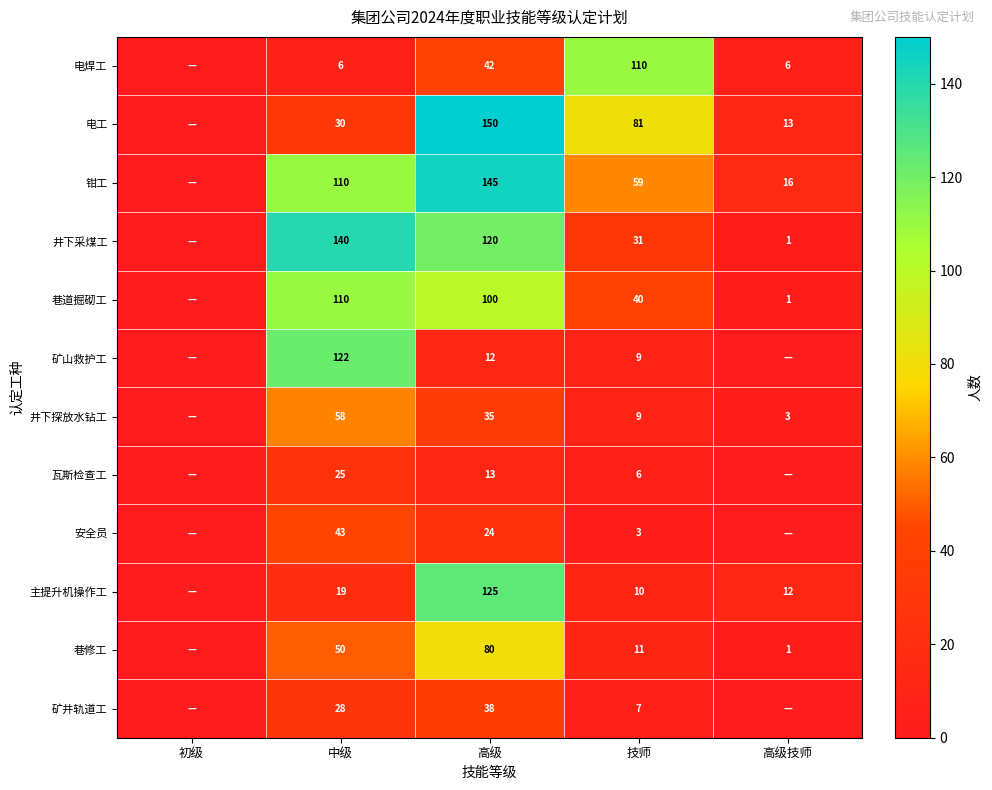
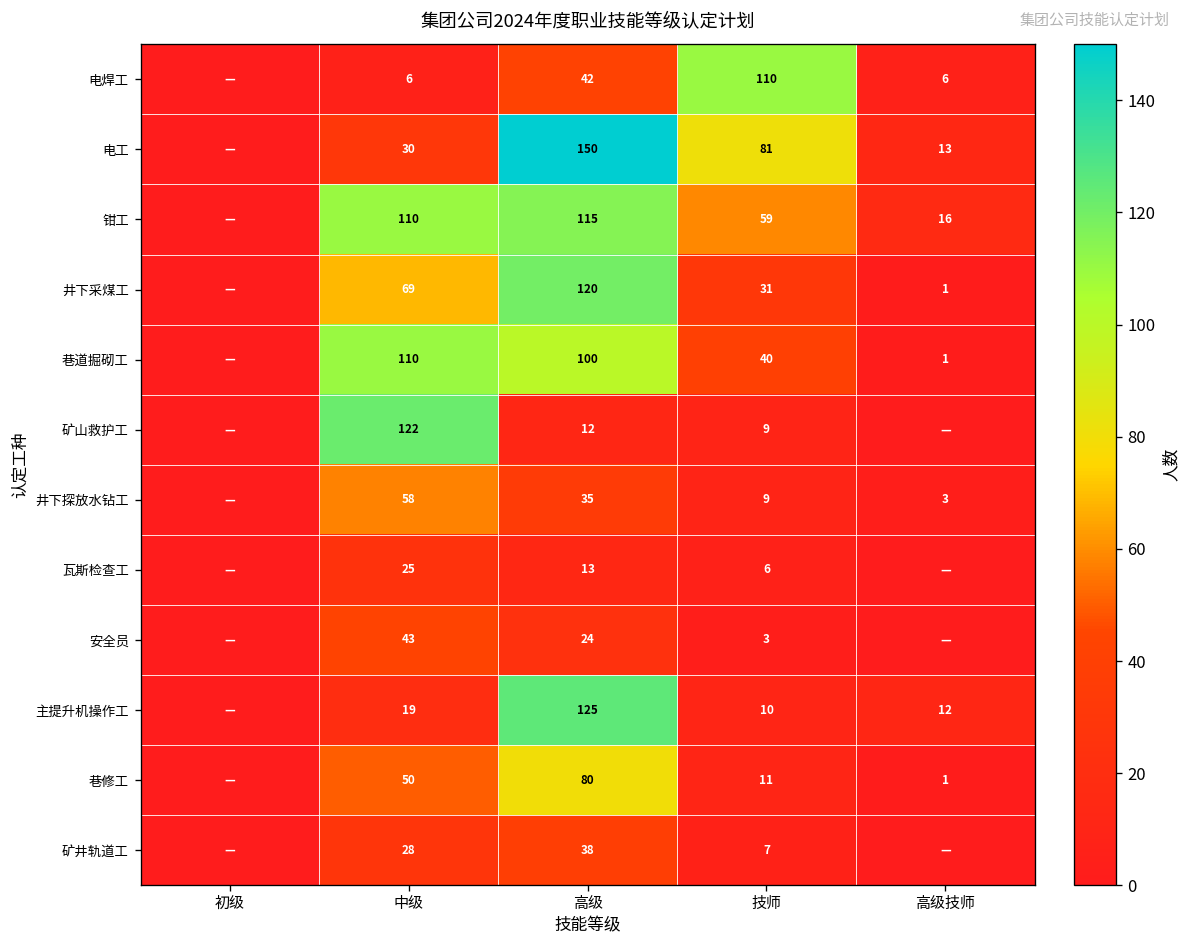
  {
    "电焊工": {
      "中级": 6,
      "高级": 42,
      "技师": 110,
      "高级技师": 6
    },
    "电工": {
      "中级": 30,
      "高级": 150,
      "技师": 81,
      "高级技师": 13
    },
    "钳工": {
      "中级": 110,
-     "高级": 145,
+     "高级": 115,
      "技师": 59,
      "高级技师": 16
    },
    "井下采煤工": {
-     "中级": 140,
+     "中级": 69,
      "高级": 120,
      "技师": 31,
      "高级技师": 1
    },
    "巷道掘砌工": {
      "中级": 110,
      "高级": 100,
      "技师": 40,
      "高级技师": 1
    },
    "矿山救护工": {
      "中级": 122,
      "高级": 12,
      "技师": 9
    },
    "井下探放水钻工": {
      "中级": 58,
      "高级": 35,
      "技师": 9,
      "高级技师": 3
    },
    "瓦斯检查工": {
      "中级": 25,
      "高级": 13,
      "技师": 6
    },
    "安全员": {
      "中级": 43,
      "高级": 24,
      "技师": 3
    },
    "主提升机操作工": {
      "中级": 19,
      "高级": 125,
      "技师": 10,
      "高级技师": 12
    },
    "巷修工": {
      "中级": 50,
      "高级": 80,
      "技师": 11,
      "高级技师": 1
    },
    "矿井轨道工": {
      "中级": 28,
      "高级": 38,
      "技师": 7
    }
  }
